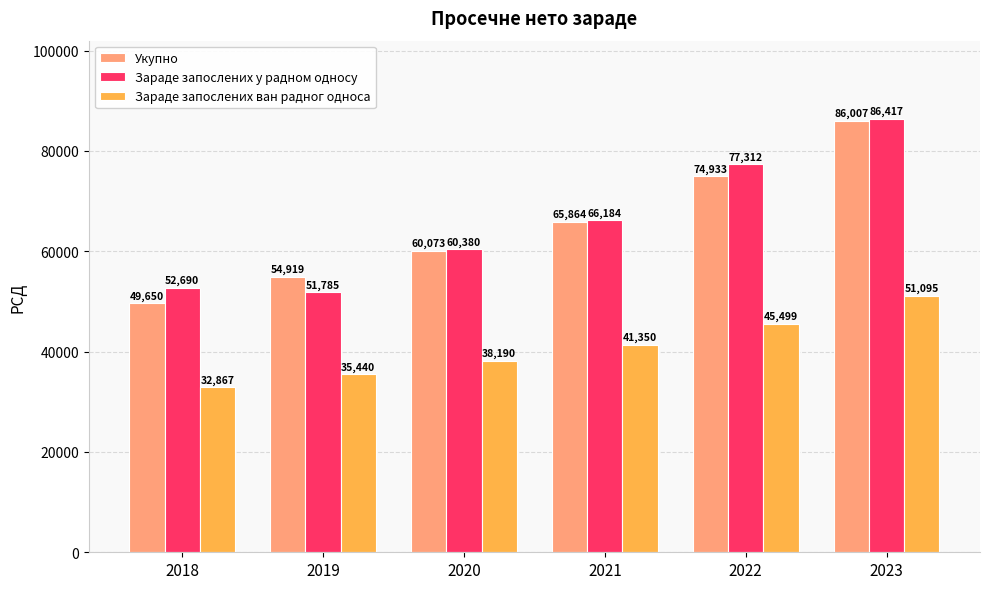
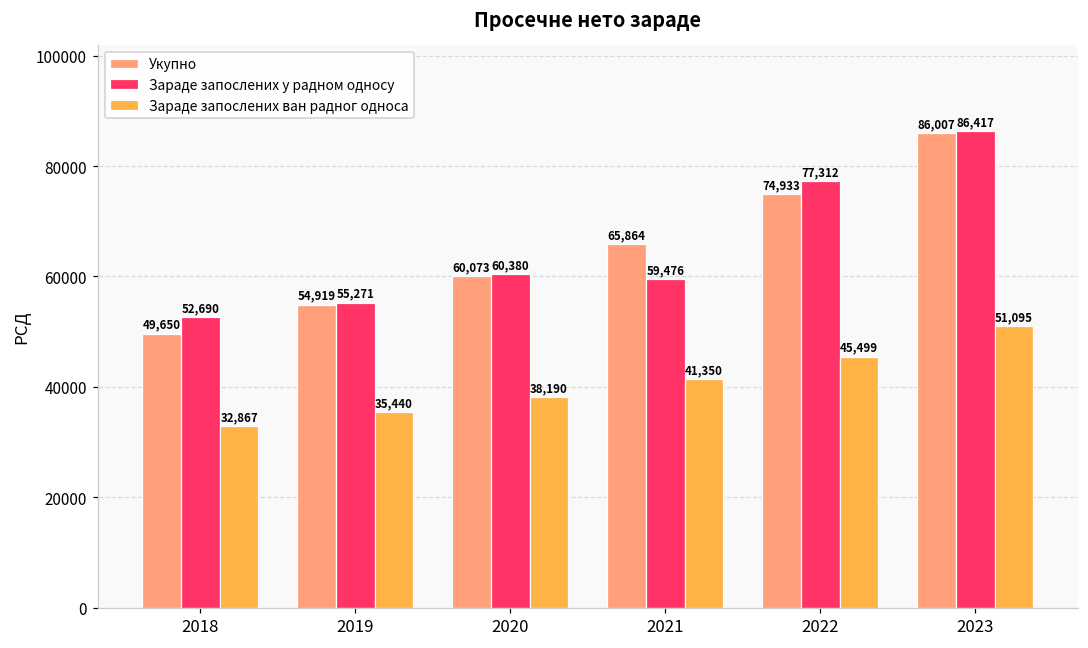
  {
    "Зараде запослених у радном односу": {
      "2018": "52,690",
-     "2019": "51,785",
+     "2019": "55,271",
      "2020": "60,380",
-     "2021": "66,184",
+     "2021": "59,476",
      "2022": "77,312",
      "2023": "86,417"
    }
  }
